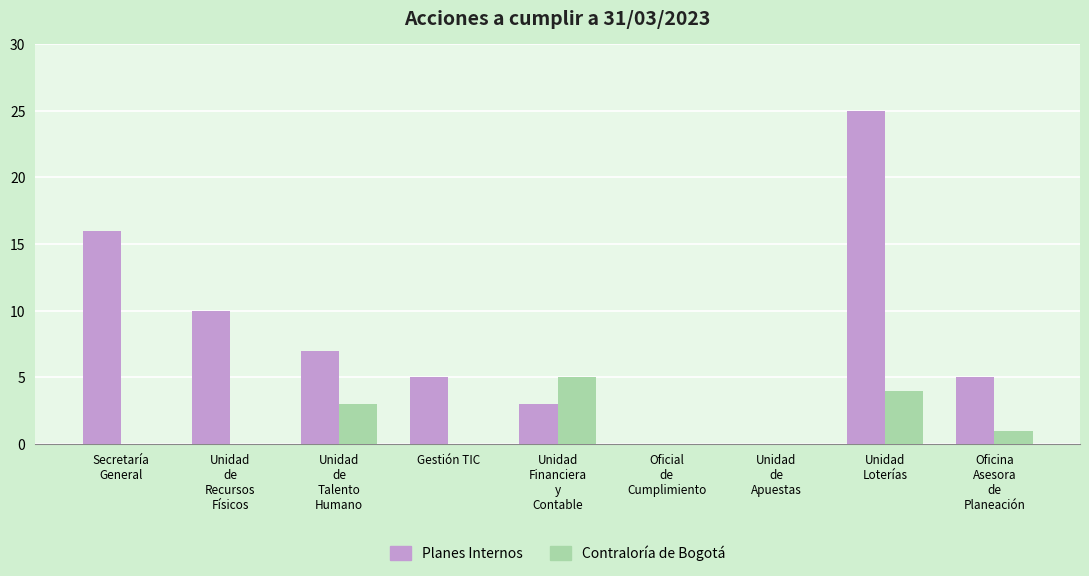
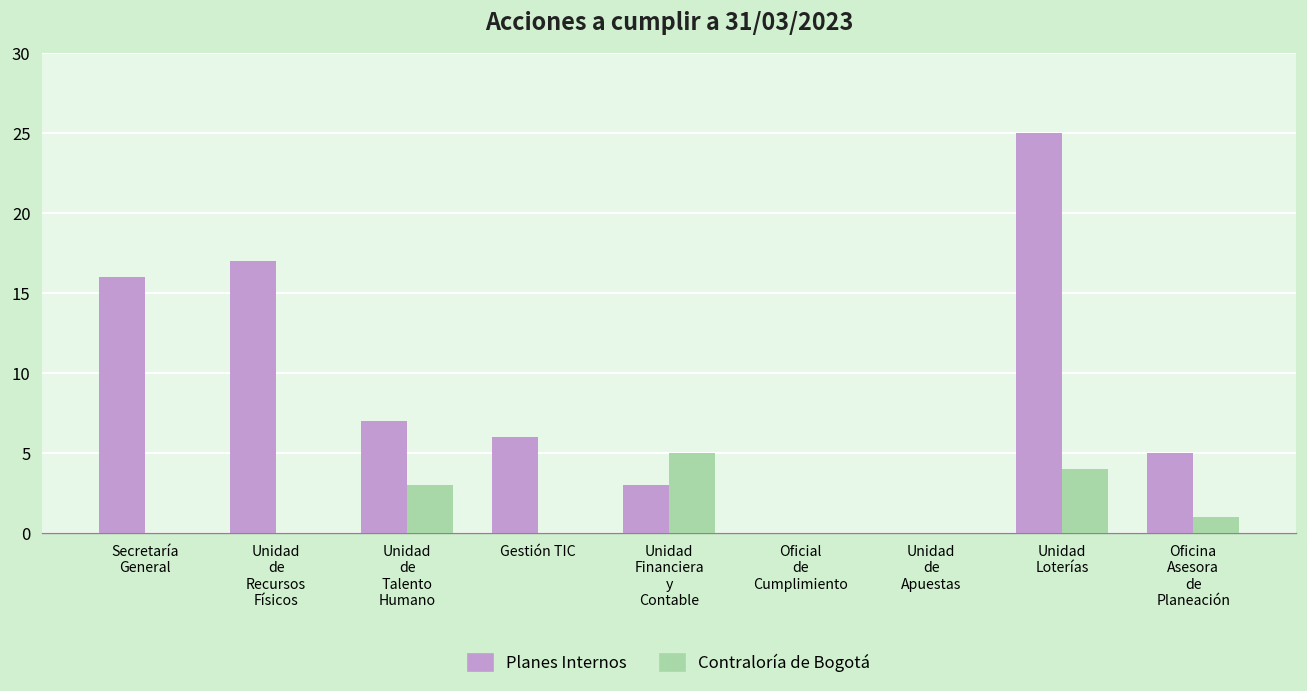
  {
    "Planes Internos": {
      "Secretaría General": 16,
-     "Unidad de Recursos Físicos": 10,
+     "Unidad de Recursos Físicos": 17,
      "Unidad de Talento Humano": 7,
-     "Gestión TIC": 5,
+     "Gestión TIC": 6,
      "Unidad Financiera y Contable": 3,
      "Oficial de Cumplimiento": 0,
      "Unidad de Apuestas": 0,
      "Unidad Loterías": 25,
      "Oficina Asesora de Planeación": 5
    },
    "Contraloría de Bogotá": {
      "Secretaría General": 0,
      "Unidad de Recursos Físicos": 0,
      "Unidad de Talento Humano": 3,
      "Gestión TIC": 0,
      "Unidad Financiera y Contable": 5,
      "Oficial de Cumplimiento": 0,
      "Unidad de Apuestas": 0,
      "Unidad Loterías": 4,
      "Oficina Asesora de Planeación": 1
    }
  }
